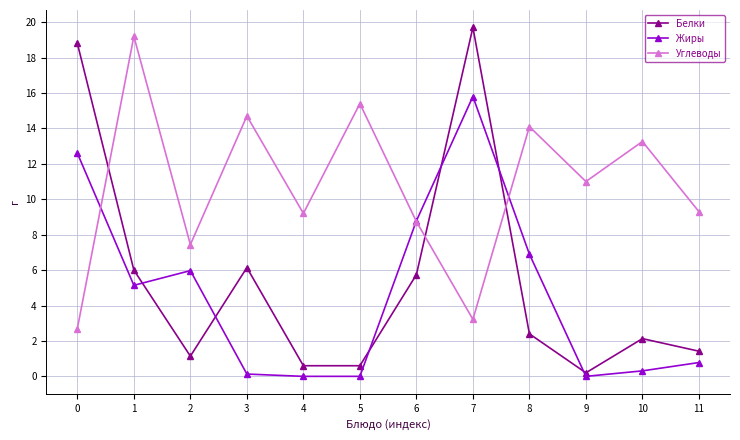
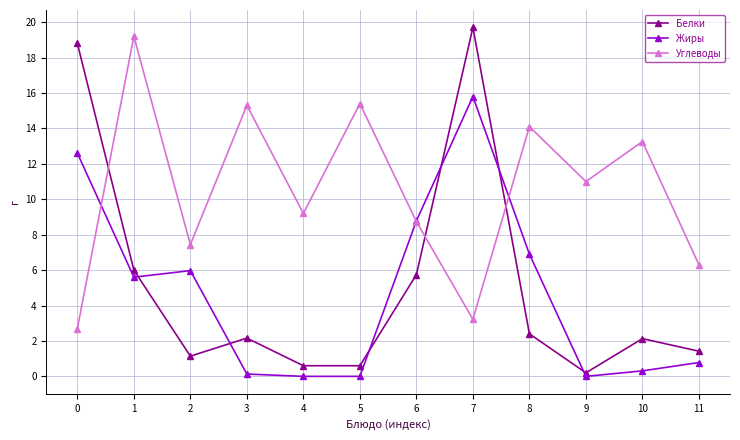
  {
    "Белки": {
      "0": 18.8,
      "1": 6.0,
      "2": 1.1,
-     "3": 6.1,
+     "3": 2.2,
      "4": 0.6,
      "5": 0.6,
      "6": 5.7,
      "7": 19.7,
      "8": 2.4,
      "9": 0.2,
      "10": 2.1,
      "11": 1.4
    },
    "Жиры": {
      "0": 12.6,
-     "1": 5.1,
+     "1": 5.6,
      "2": 6.0,
      "3": 0.1,
      "4": 0.0,
      "5": 0.0,
      "7": 15.8,
      "8": 6.9,
      "9": 0.0,
      "10": 0.3,
      "11": 0.8
    },
    "Углеводы": {
      "0": 2.7,
      "1": 19.2,
      "2": 7.4,
-     "3": 14.7,
+     "3": 15.3,
      "4": 9.2,
      "5": 15.4,
      "7": 3.2,
      "8": 14.1,
      "9": 11.0,
      "10": 13.3,
-     "11": 9.3
+     "11": 6.3
    }
  }
